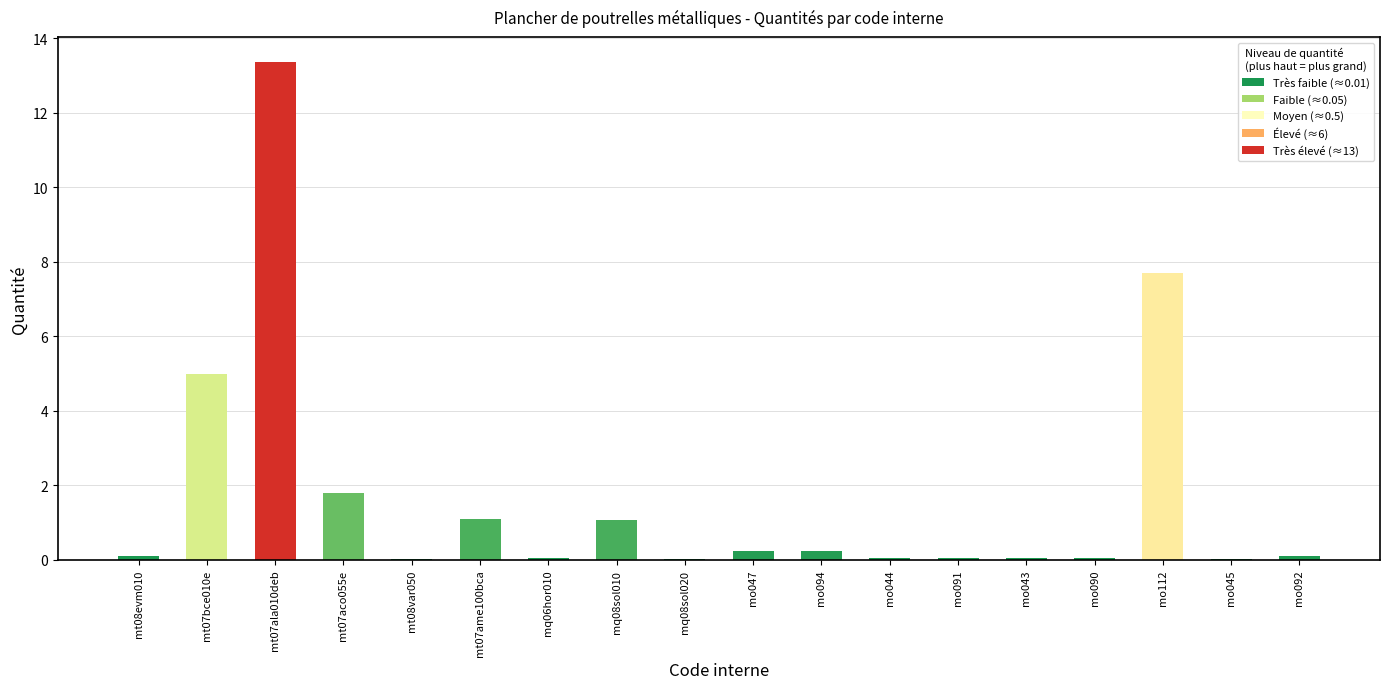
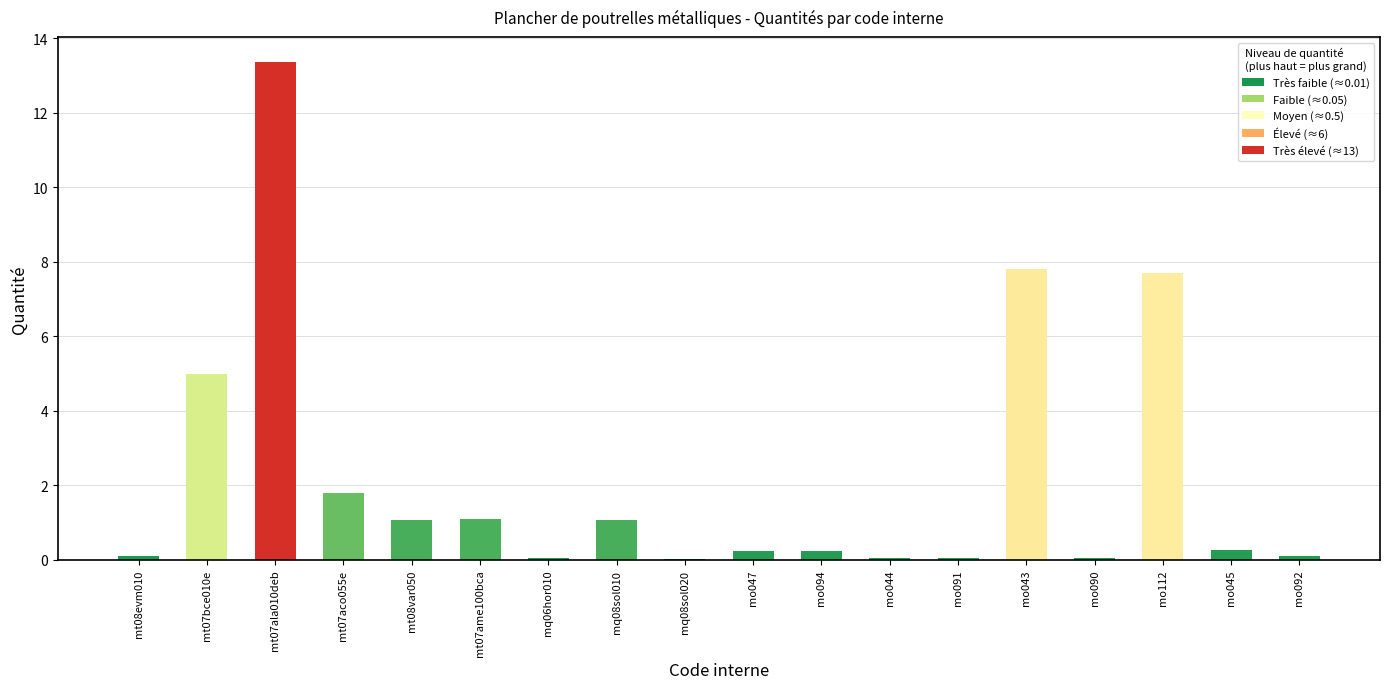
  {
    "mt08evm010": 0.1,
    "mt07bce010e": 5.0,
    "mt07ala010deb": 13.4,
    "mt07aco055e": 1.8,
-   "mt08var050": 0.0,
+   "mt08var050": 1.1,
    "mt07ame100bca": 1.1,
    "mq08sol010": 1.1,
    "mo047": 0.2,
    "mo094": 0.2,
-   "mo043": 0.1,
+   "mo043": 7.8,
    "mo112": 7.7,
-   "mo045": 0.0,
+   "mo045": 0.3,
    "mo092": 0.1
  }
